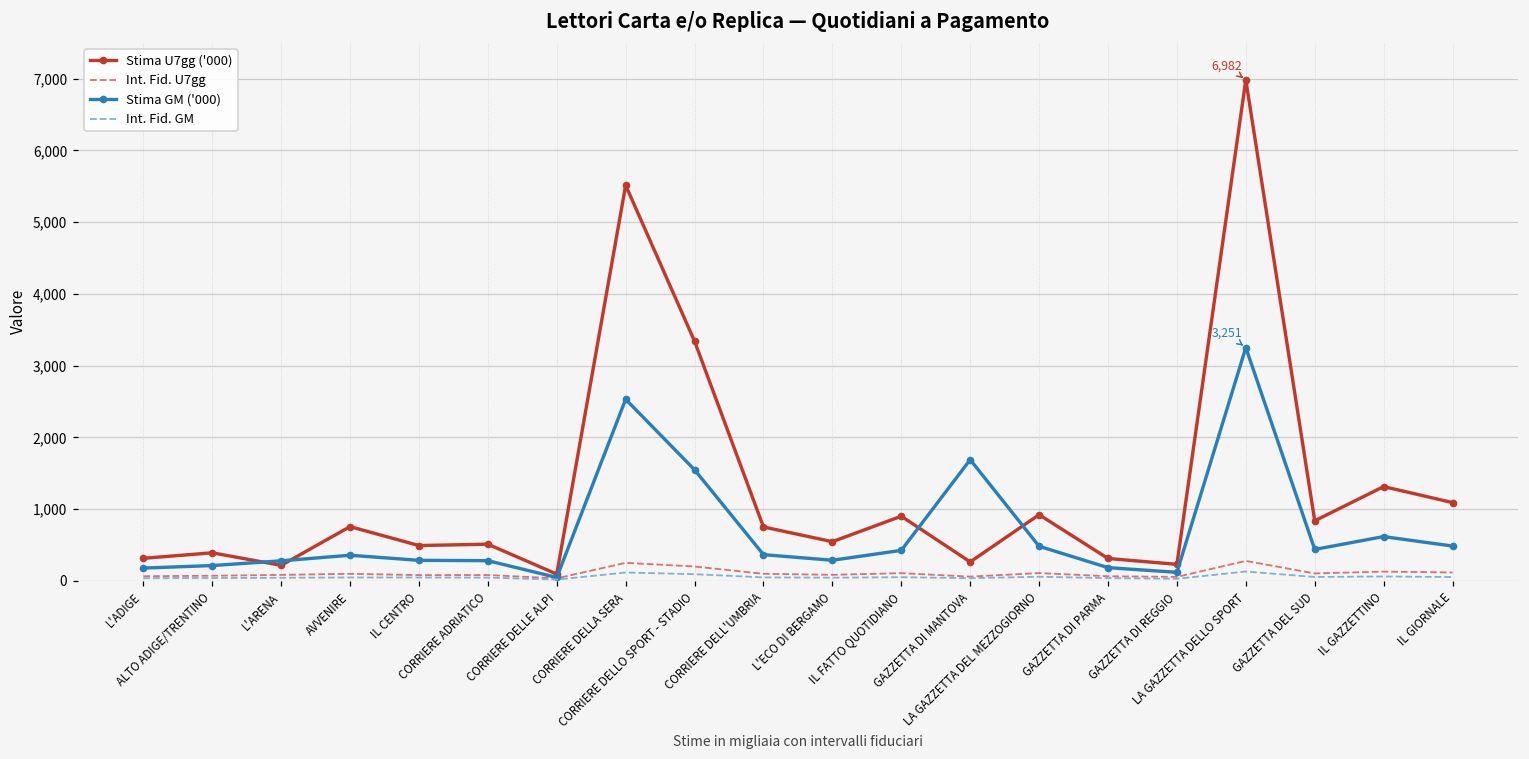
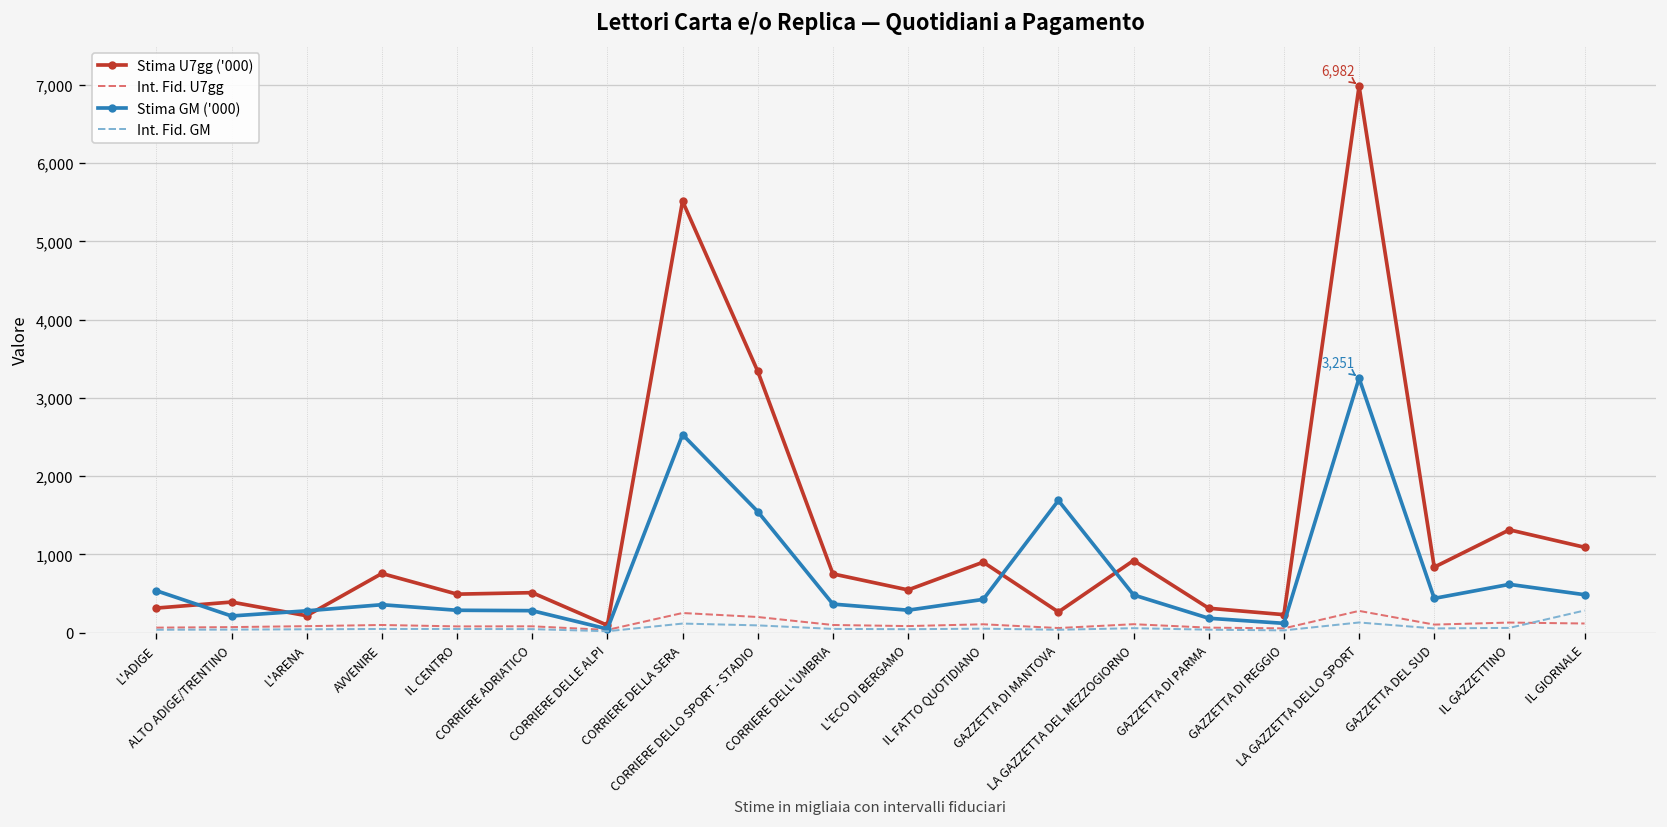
  {
    "Stima U7gg ('000)": {
      "LA GAZZETTA DELLO SPORT": "6,982"
    },
    "Int. Fid. U7gg": {
      "L'ARENA": "100",
      "AVVENIRE": "100",
      "CORRIERE DELLA SERA": "300",
      "CORRIERE DELLO SPORT - STADIO": "200",
      "CORRIERE DELL'UMBRIA": "100",
      "L'ECO DI BERGAMO": "100",
      "IL FATTO QUOTIDIANO": "100",
      "LA GAZZETTA DEL MEZZOGIORNO": "100",
      "LA GAZZETTA DELLO SPORT": "300",
      "GAZZETTA DEL SUD": "100",
      "IL GAZZETTINO": "100",
      "IL GIORNALE": "100"
    },
    "Stima GM ('000)": {
-     "L'ADIGE": "200",
+     "L'ADIGE": "500",
      "ALTO ADIGE/TRENTINO": "200",
      "L'ARENA": "300",
      "AVVENIRE": "400",
      "IL CENTRO": "300",
      "CORRIERE ADRIATICO": "300",
      "CORRIERE DELLA SERA": "2,500",
      "CORRIERE DELLO SPORT - STADIO": "1,500",
      "CORRIERE DELL'UMBRIA": "400",
      "L'ECO DI BERGAMO": "300",
      "IL FATTO QUOTIDIANO": "400",
      "GAZZETTA DI MANTOVA": "1,700",
      "LA GAZZETTA DEL MEZZOGIORNO": "500",
      "GAZZETTA DI PARMA": "200",
      "GAZZETTA DI REGGIO": "100",
      "GAZZETTA DEL SUD": "400",
      "IL GAZZETTINO": "600",
      "IL GIORNALE": "500"
    },
    "Int. Fid. GM": {
      "L'ARENA": "0",
      "AVVENIRE": "0",
      "CORRIERE DELLA SERA": "100",
      "CORRIERE DELLO SPORT - STADIO": "100",
      "CORRIERE DELL'UMBRIA": "0",
      "L'ECO DI BERGAMO": "0",
      "IL FATTO QUOTIDIANO": "100",
      "LA GAZZETTA DEL MEZZOGIORNO": "100",
      "LA GAZZETTA DELLO SPORT": "100",
      "GAZZETTA DEL SUD": "100",
      "IL GAZZETTINO": "100",
-     "IL GIORNALE": "100"
+     "IL GIORNALE": "300"
    }
  }
